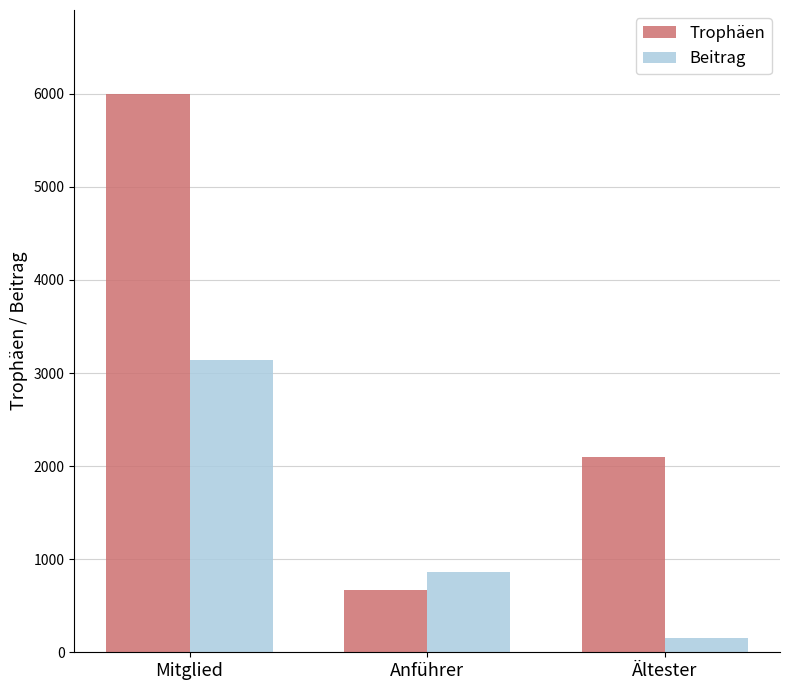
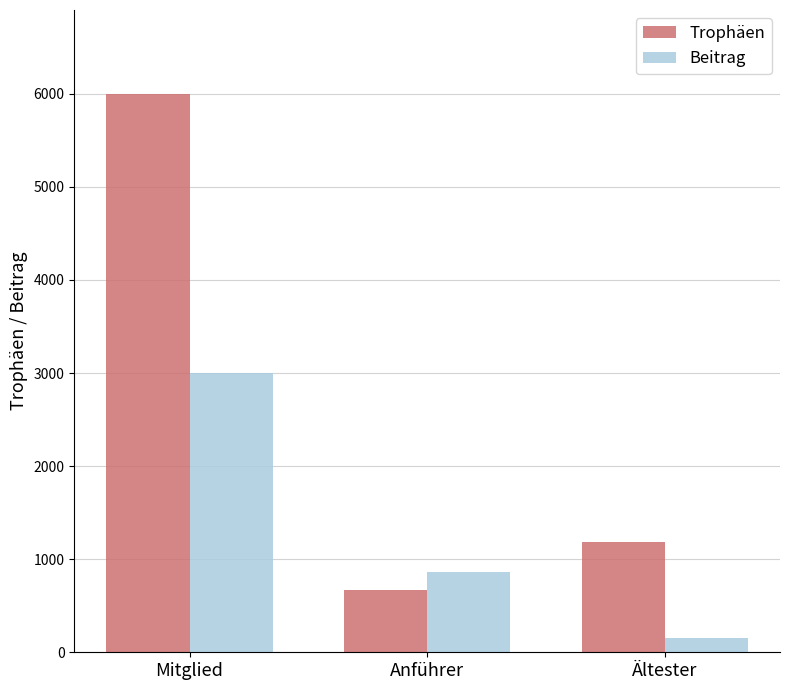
  {
    "Trophäen": {
      "Mitglied": 6000,
      "Anführer": 700,
-     "Ältester": 2100
+     "Ältester": 1200
    },
    "Beitrag": {
-     "Mitglied": 3100,
+     "Mitglied": 3000,
      "Anführer": 900,
      "Ältester": 200
    }
  }
